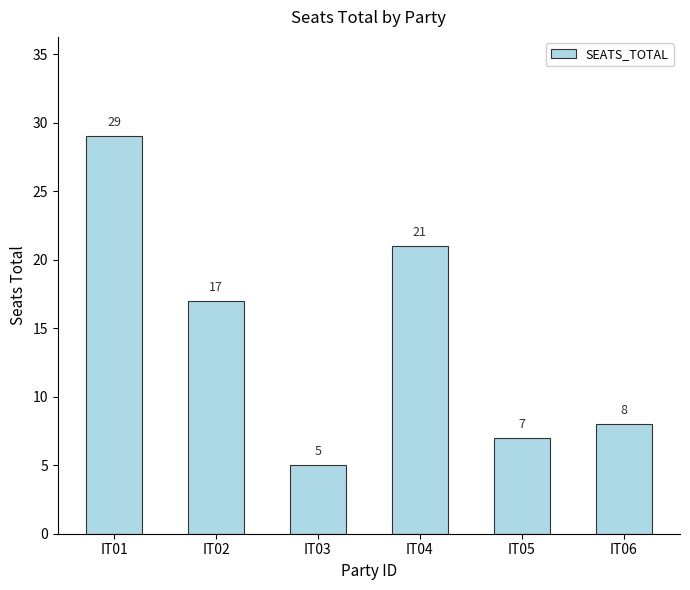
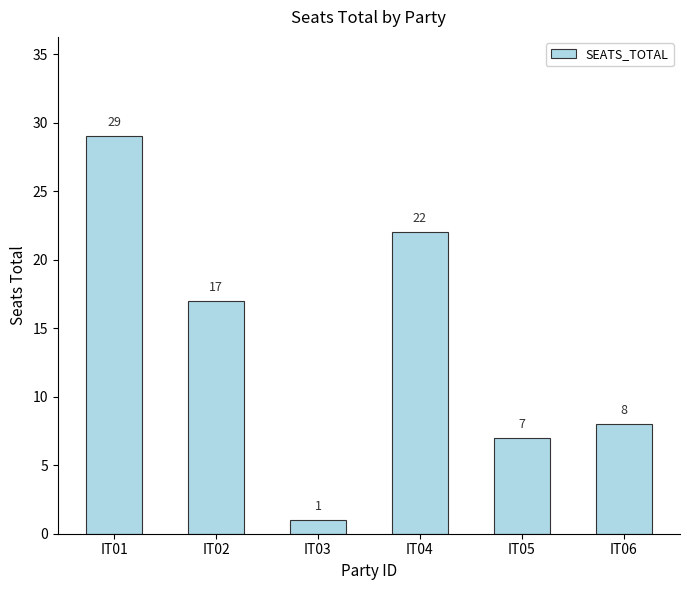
  {
    "IT01": 29,
    "IT02": 17,
-   "IT03": 5,
-   "IT04": 21,
+   "IT03": 1,
+   "IT04": 22,
    "IT05": 7,
    "IT06": 8
  }
